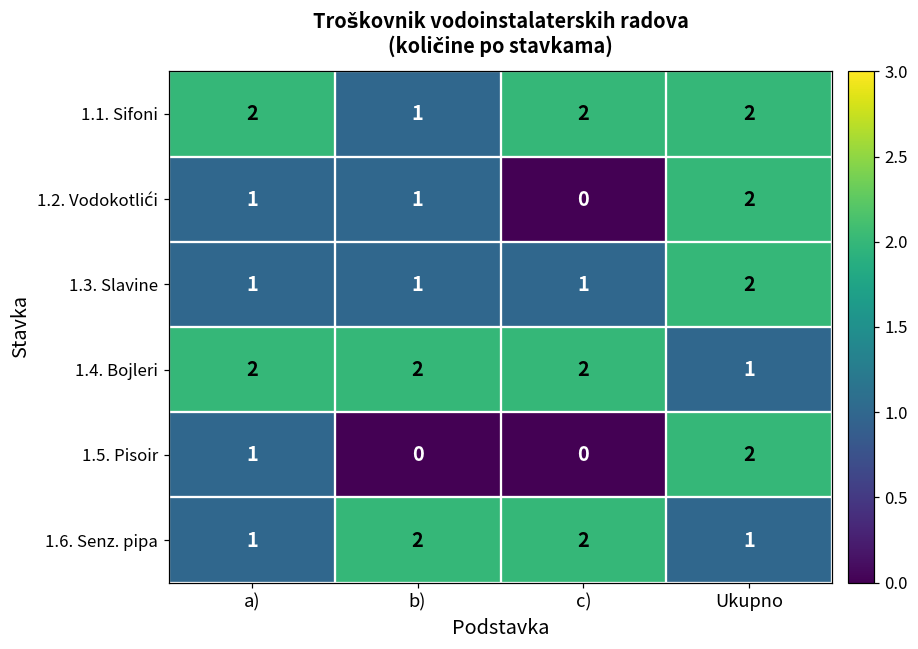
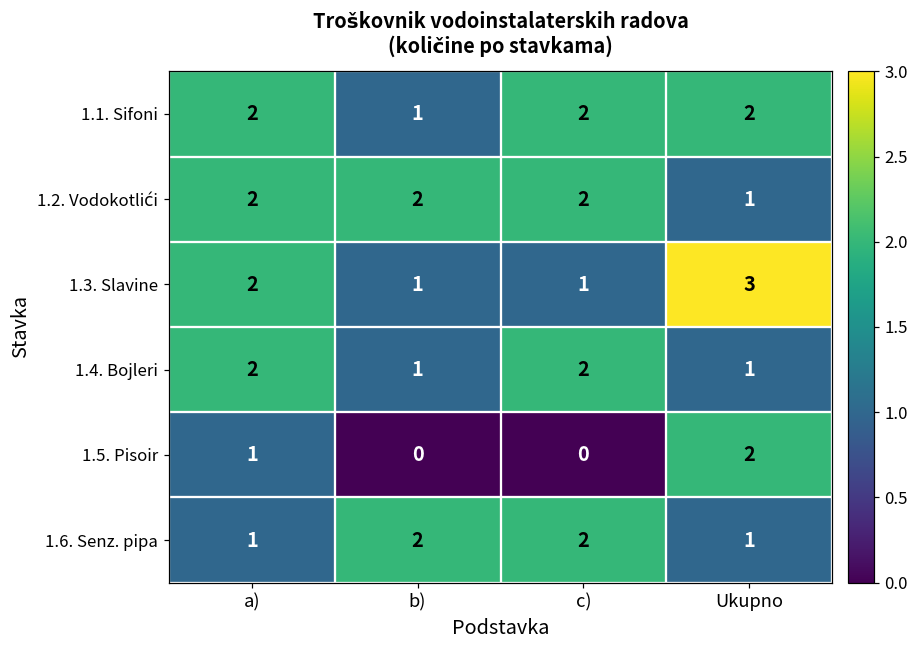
  {
    "1.1. Sifoni": {
      "a)": 2,
      "b)": 1,
      "c)": 2,
      "Ukupno": 2
    },
    "1.2. Vodokotlići": {
-     "a)": 1,
-     "b)": 1,
-     "c)": 0,
-     "Ukupno": 2
+     "a)": 2,
+     "b)": 2,
+     "c)": 2,
+     "Ukupno": 1
    },
    "1.3. Slavine": {
-     "a)": 1,
+     "a)": 2,
      "b)": 1,
      "c)": 1,
-     "Ukupno": 2
+     "Ukupno": 3
    },
    "1.4. Bojleri": {
      "a)": 2,
-     "b)": 2,
+     "b)": 1,
      "c)": 2,
      "Ukupno": 1
    },
    "1.5. Pisoir": {
      "a)": 1,
      "b)": 0,
      "c)": 0,
      "Ukupno": 2
    },
    "1.6. Senz. pipa": {
      "a)": 1,
      "b)": 2,
      "c)": 2,
      "Ukupno": 1
    }
  }
